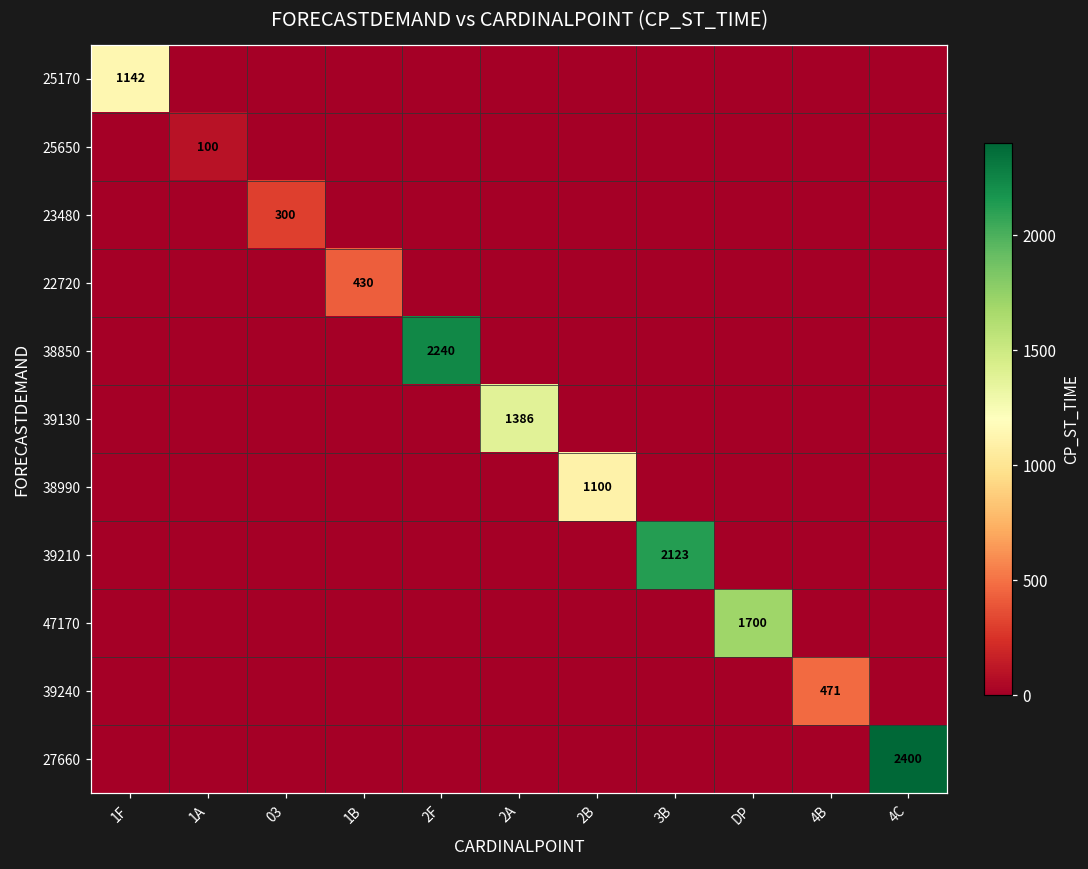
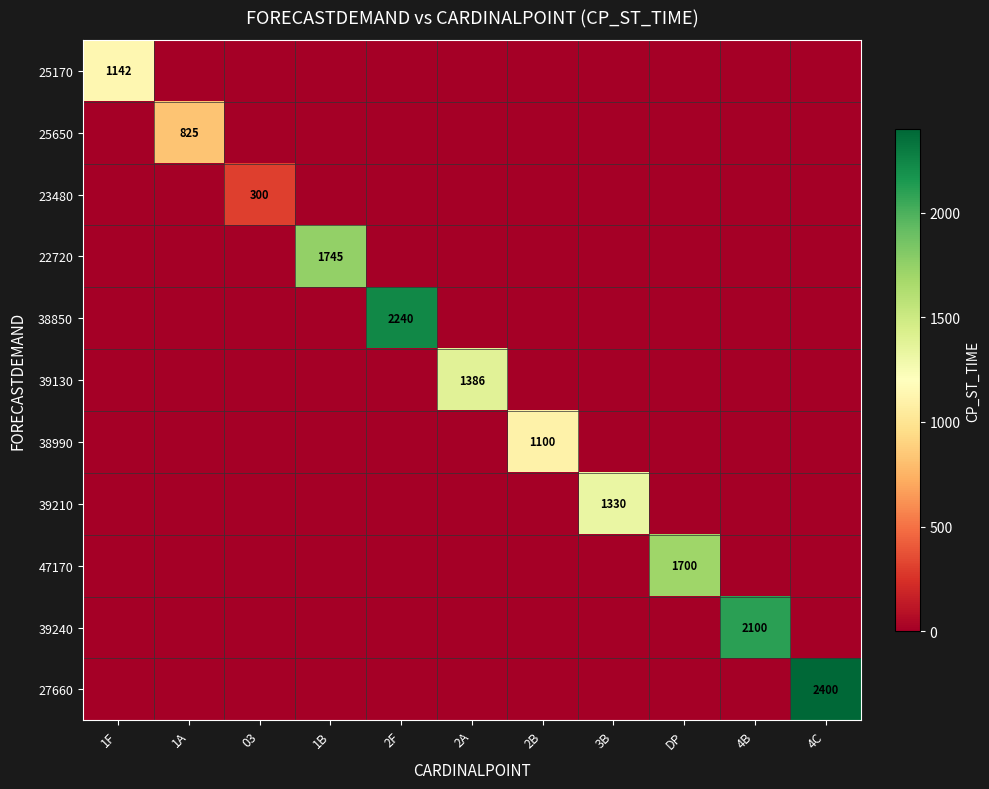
  {
    "25170": {
      "1F": 1142
    },
    "25650": {
-     "1A": 100
+     "1A": 825
    },
    "23480": {
      "03": 300
    },
    "22720": {
-     "1B": 430
+     "1B": 1745
    },
    "38850": {
      "2F": 2240
    },
    "39130": {
      "2A": 1386
    },
    "38990": {
      "2B": 1100
    },
    "39210": {
-     "3B": 2123
+     "3B": 1330
    },
    "47170": {
      "DP": 1700
    },
    "39240": {
-     "4B": 471
+     "4B": 2100
    },
    "27660": {
      "4C": 2400
    }
  }
